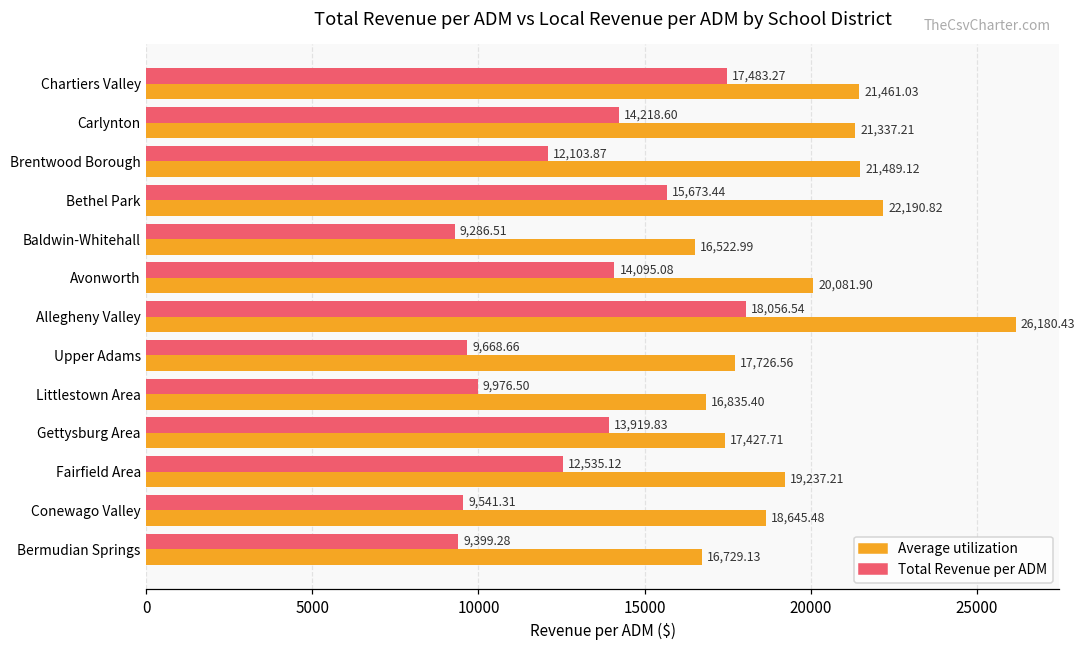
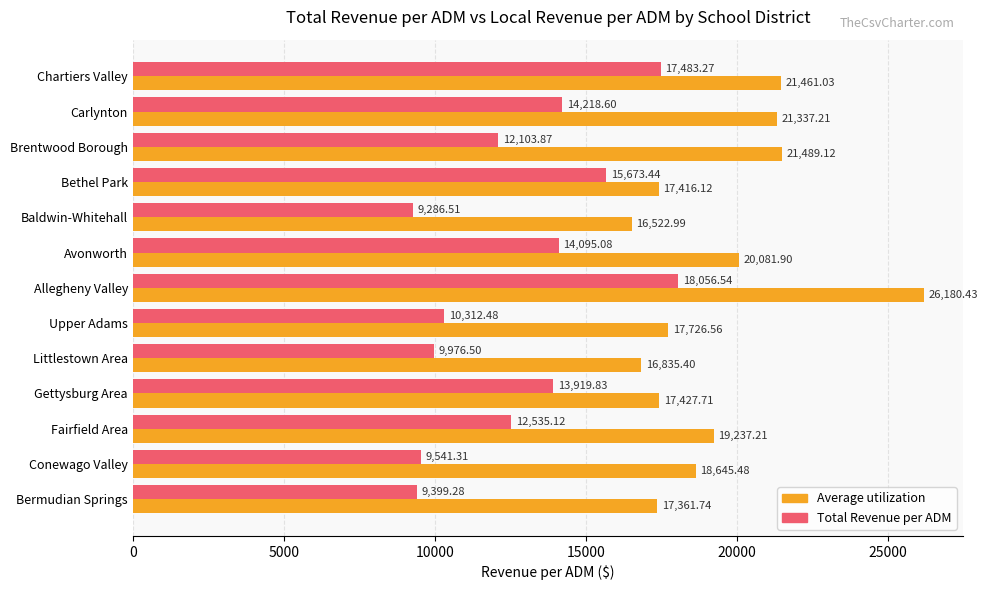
  {
    "Average utilization": {
      "Chartiers Valley": "21,461.03",
      "Carlynton": "21,337.21",
      "Brentwood Borough": "21,489.12",
-     "Bethel Park": "22,190.82",
+     "Bethel Park": "17,416.12",
      "Baldwin-Whitehall": "16,522.99",
      "Avonworth": "20,081.90",
      "Allegheny Valley": "26,180.43",
      "Upper Adams": "17,726.56",
      "Littlestown Area": "16,835.40",
      "Gettysburg Area": "17,427.71",
      "Fairfield Area": "19,237.21",
      "Conewago Valley": "18,645.48",
-     "Bermudian Springs": "16,729.13"
+     "Bermudian Springs": "17,361.74"
    },
    "Total Revenue per ADM": {
      "Chartiers Valley": "17,483.27",
      "Carlynton": "14,218.60",
      "Brentwood Borough": "12,103.87",
      "Bethel Park": "15,673.44",
      "Baldwin-Whitehall": "9,286.51",
      "Avonworth": "14,095.08",
      "Allegheny Valley": "18,056.54",
-     "Upper Adams": "9,668.66",
+     "Upper Adams": "10,312.48",
      "Littlestown Area": "9,976.50",
      "Gettysburg Area": "13,919.83",
      "Fairfield Area": "12,535.12",
      "Conewago Valley": "9,541.31",
      "Bermudian Springs": "9,399.28"
    }
  }
